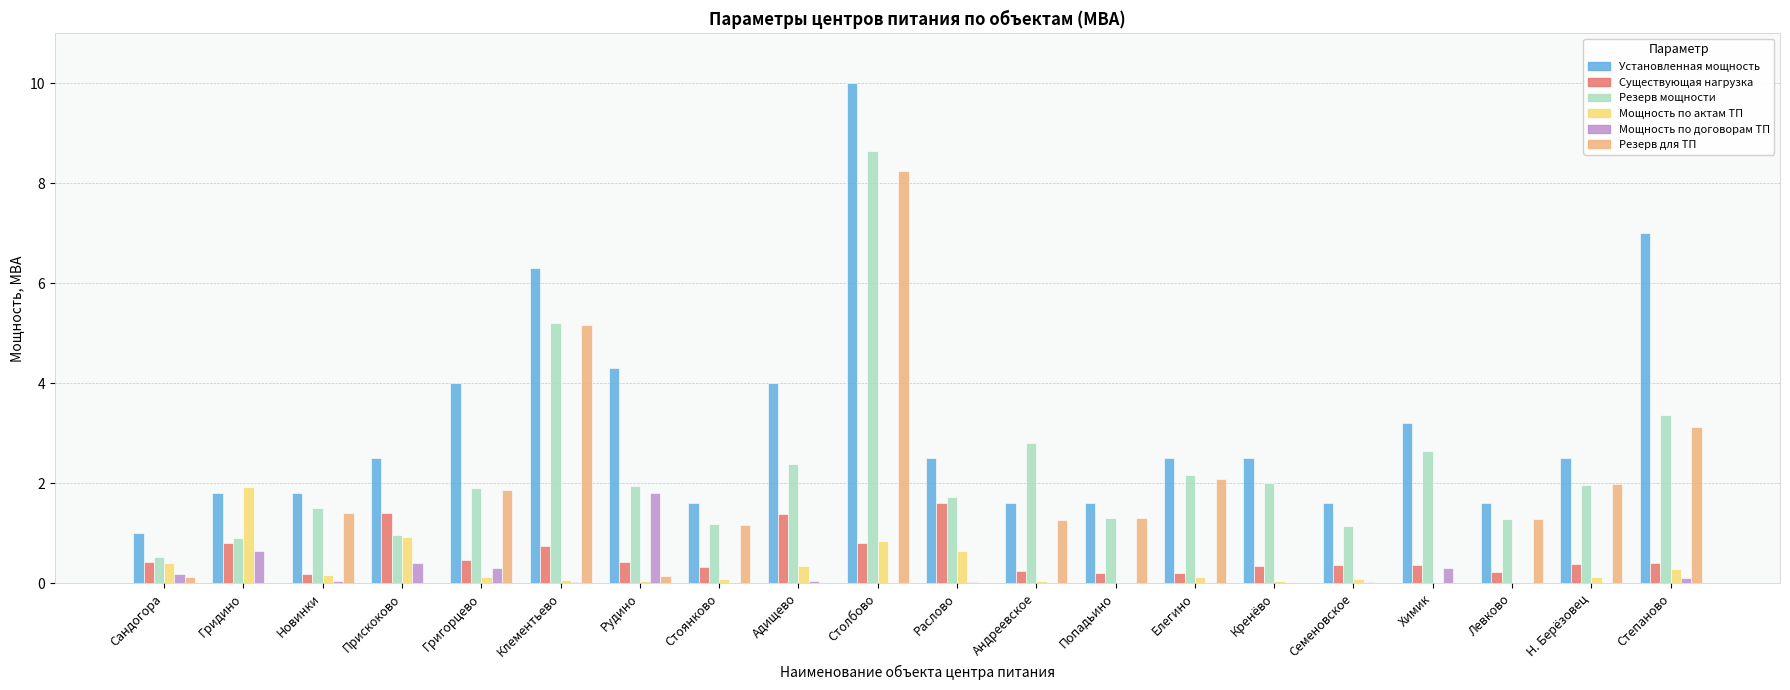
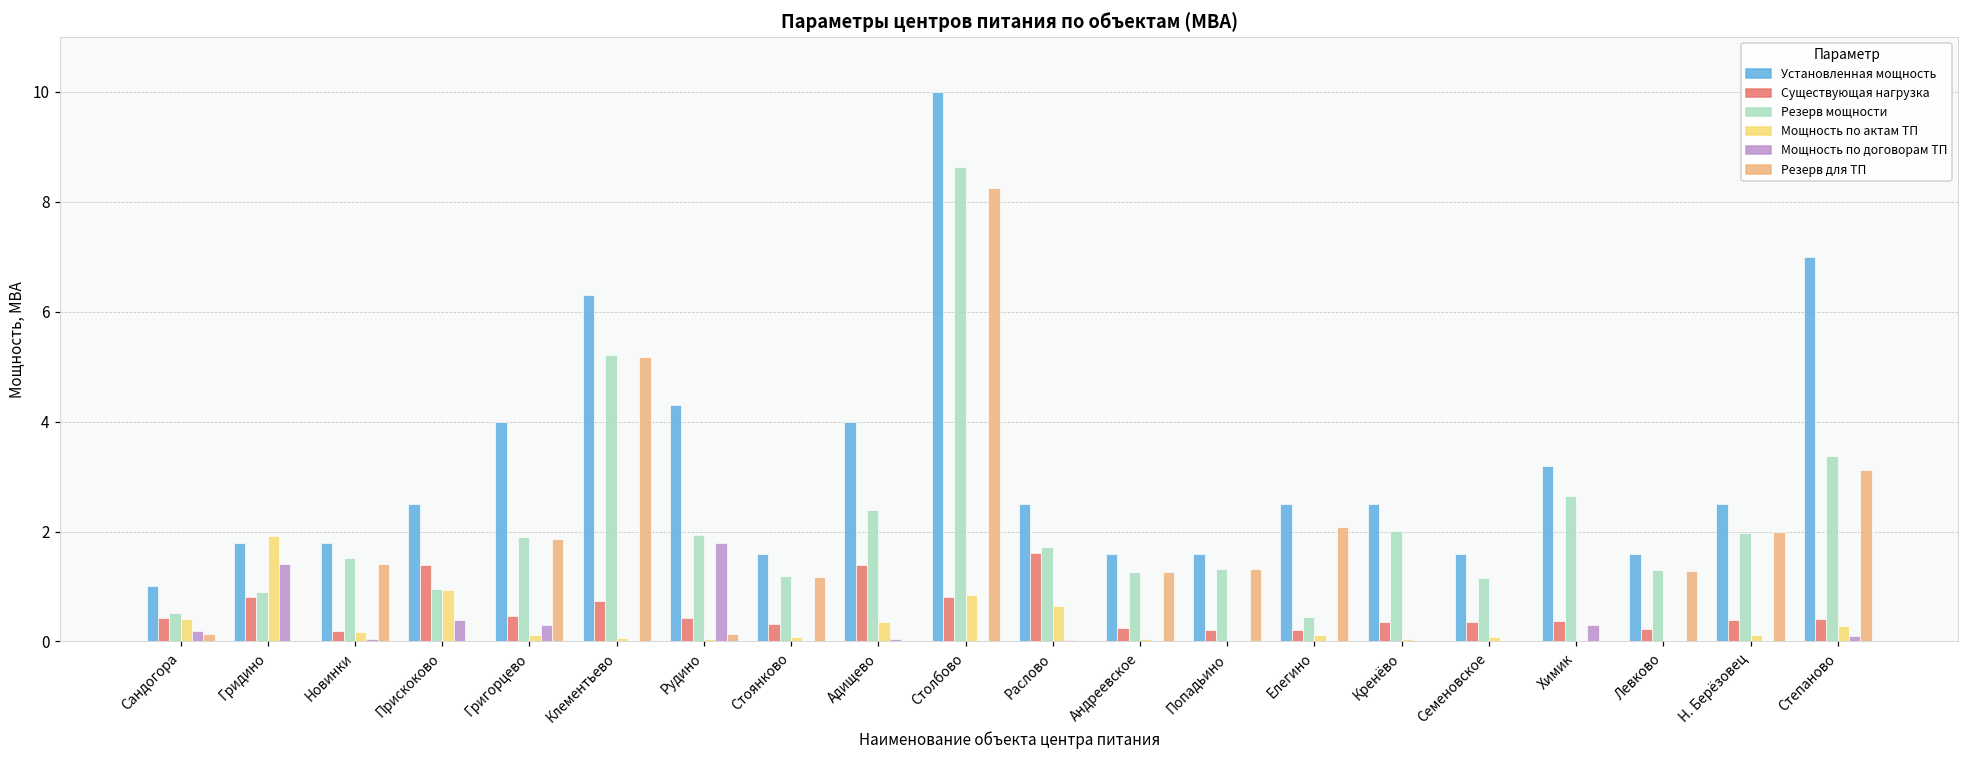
  {
    "Установленная мощность": {
      "Сандогора": 1.0,
      "Гридино": 1.8,
      "Новинки": 1.8,
      "Прискоково": 2.5,
      "Григорцево": 4.0,
      "Клементьево": 6.3,
      "Рудино": 4.3,
      "Стоянково": 1.6,
      "Адищево": 4.0,
      "Столбово": 10.0,
      "Раслово": 2.5,
      "Андреевское": 1.6,
      "Попадьино": 1.6,
      "Елегино": 2.5,
      "Кренёво": 2.5,
      "Семеновское": 1.6,
      "Химик": 3.2,
      "Левково": 1.6,
      "Н. Берёзовец": 2.5,
      "Степаново": 7.0
    },
    "Существующая нагрузка": {
      "Сандогора": 0.4,
      "Гридино": 0.8,
      "Новинки": 0.2,
      "Прискоково": 1.4,
      "Григорцево": 0.5,
      "Клементьево": 0.7,
      "Рудино": 0.4,
      "Стоянково": 0.3,
      "Адищево": 1.4,
      "Столбово": 0.8,
      "Раслово": 1.6,
      "Андреевское": 0.2,
      "Попадьино": 0.2,
      "Елегино": 0.2,
      "Кренёво": 0.4,
      "Семеновское": 0.4,
      "Химик": 0.4,
      "Левково": 0.2,
      "Н. Берёзовец": 0.4,
      "Степаново": 0.4
    },
    "Резерв мощности": {
      "Сандогора": 0.5,
      "Гридино": 0.9,
      "Новинки": 1.5,
      "Прискоково": 1.0,
      "Григорцево": 1.9,
      "Клементьево": 5.2,
      "Рудино": 1.9,
      "Стоянково": 1.2,
      "Адищево": 2.4,
      "Столбово": 8.6,
      "Раслово": 1.7,
-     "Андреевское": 2.8,
+     "Андреевское": 1.3,
      "Попадьино": 1.3,
-     "Елегино": 2.2,
+     "Елегино": 0.4,
      "Кренёво": 2.0,
      "Семеновское": 1.2,
      "Химик": 2.7,
      "Левково": 1.3,
      "Н. Берёзовец": 2.0,
      "Степаново": 3.4
    },
    "Мощность по договорам ТП": {
      "Сандогора": 0.2,
-     "Гридино": 0.6,
+     "Гридино": 1.4,
      "Прискоково": 0.4,
      "Григорцево": 0.3,
      "Рудино": 1.8,
      "Стоянково": 0.0,
      "Столбово": 0.0,
      "Андреевское": 0.0,
      "Попадьино": 0.0,
      "Елегино": 0.0,
      "Химик": 0.3,
      "Левково": 0.0,
      "Н. Берёзовец": 0.0,
      "Степаново": 0.1
    }
  }
